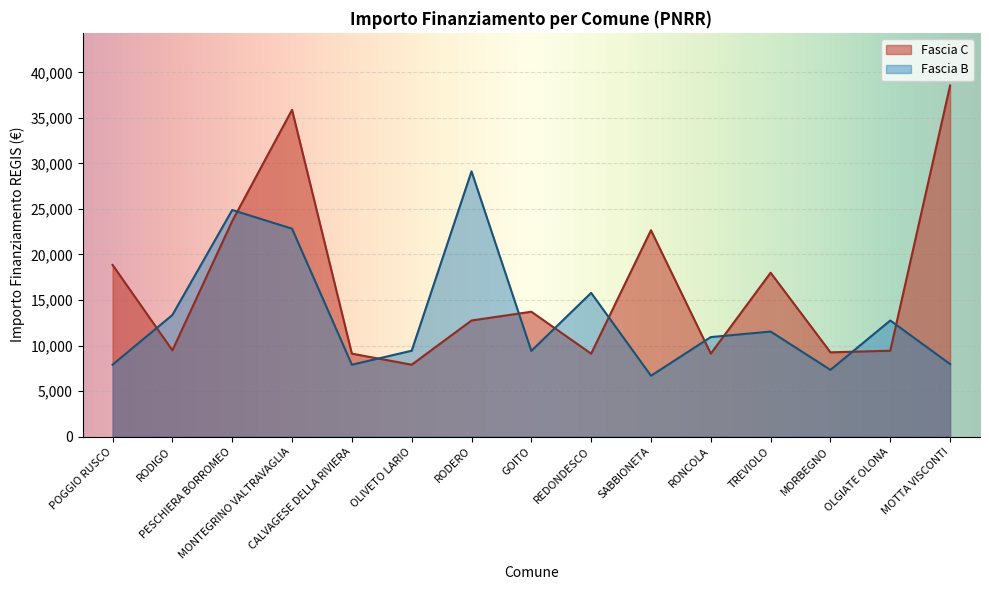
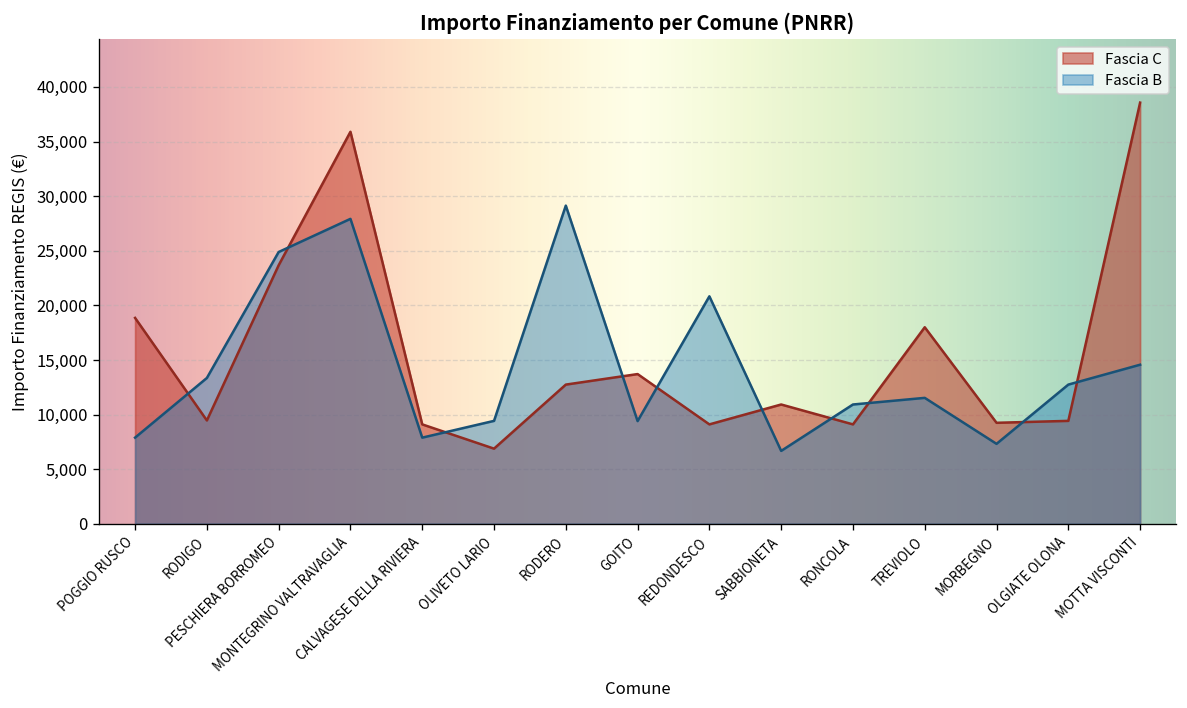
  {
    "Fascia C": {
      "POGGIO RUSCO": "19,000",
      "RODIGO": "9,000",
      "PESCHIERA BORROMEO": "24,000",
      "MONTEGRINO VALTRAVAGLIA": "36,000",
      "CALVAGESE DELLA RIVIERA": "9,000",
-     "OLIVETO LARIO": "8,000",
+     "OLIVETO LARIO": "7,000",
      "RODERO": "13,000",
      "GOITO": "14,000",
      "REDONDESCO": "9,000",
-     "SABBIONETA": "23,000",
+     "SABBIONETA": "11,000",
      "RONCOLA": "9,000",
      "TREVIOLO": "18,000",
      "MORBEGNO": "9,000",
      "OLGIATE OLONA": "9,000",
      "MOTTA VISCONTI": "39,000"
    },
    "Fascia B": {
      "POGGIO RUSCO": "8,000",
      "RODIGO": "13,000",
      "PESCHIERA BORROMEO": "25,000",
-     "MONTEGRINO VALTRAVAGLIA": "23,000",
+     "MONTEGRINO VALTRAVAGLIA": "28,000",
      "CALVAGESE DELLA RIVIERA": "8,000",
      "OLIVETO LARIO": "9,000",
      "RODERO": "29,000",
      "GOITO": "9,000",
-     "REDONDESCO": "16,000",
+     "REDONDESCO": "21,000",
      "SABBIONETA": "7,000",
      "RONCOLA": "11,000",
      "TREVIOLO": "12,000",
      "MORBEGNO": "7,000",
      "OLGIATE OLONA": "13,000",
-     "MOTTA VISCONTI": "8,000"
+     "MOTTA VISCONTI": "15,000"
    }
  }
